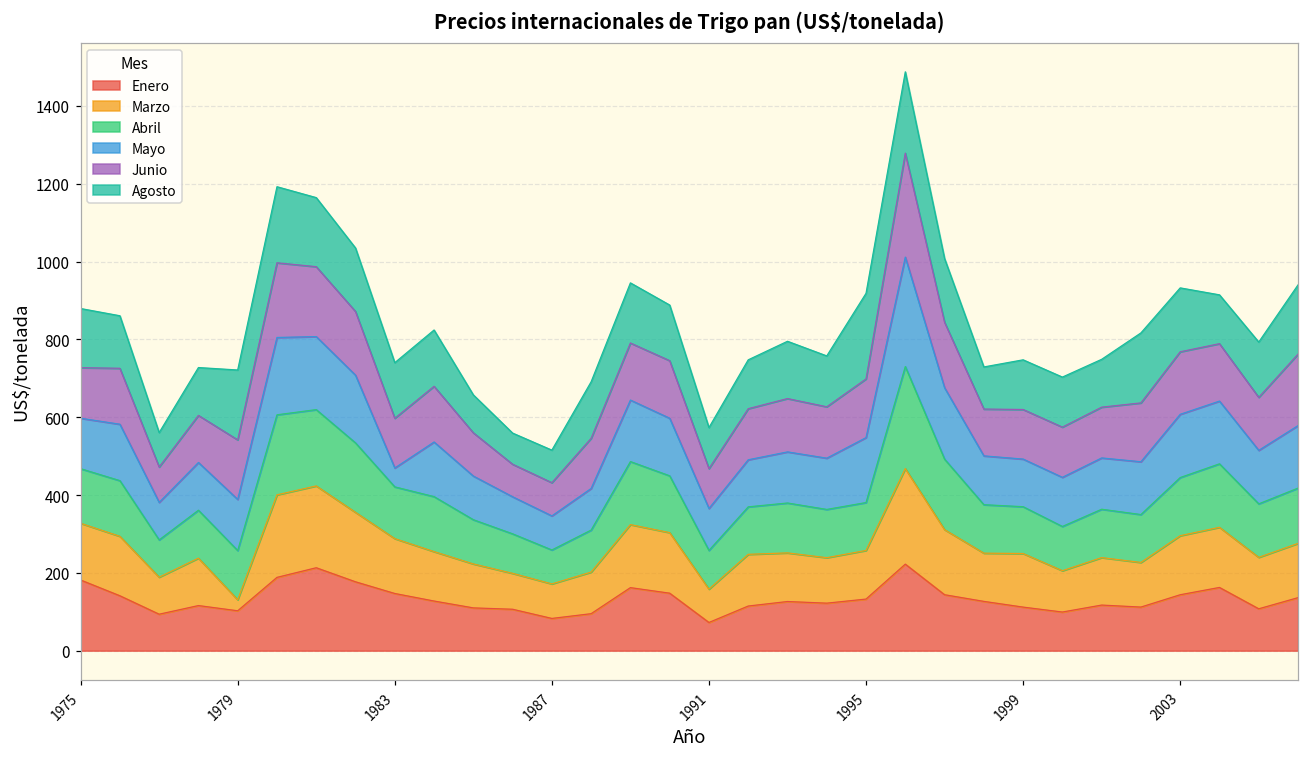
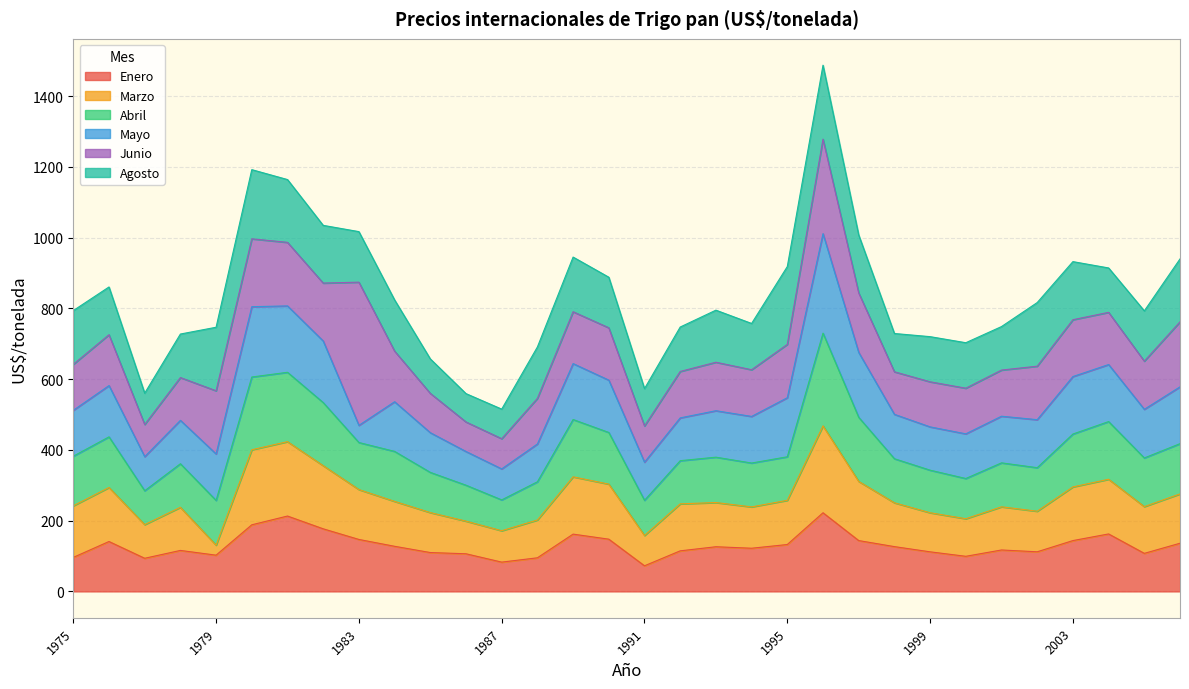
  {
    "Enero": {
-     "1975": 180,
+     "1975": 100,
      "1979": 100,
      "1983": 150,
      "1987": 80,
      "1991": 70,
      "1995": 130,
      "1999": 110,
      "2003": 140
    },
    "Marzo": {
      "1975": 150,
      "1979": 30,
      "1983": 140,
      "1987": 90,
      "1991": 90,
      "1995": 130,
-     "1999": 140,
+     "1999": 110,
      "2003": 150
    },
    "Mayo": {
      "1975": 130,
      "1979": 130,
      "1983": 50,
      "1987": 90,
      "1991": 110,
      "1995": 170,
      "1999": 120,
      "2003": 160
    },
    "Junio": {
      "1975": 130,
-     "1979": 150,
-     "1983": 130,
+     "1979": 180,
+     "1983": 400,
      "1987": 90,
      "1991": 100,
      "1995": 150,
      "1999": 130,
      "2003": 160
    }
  }
